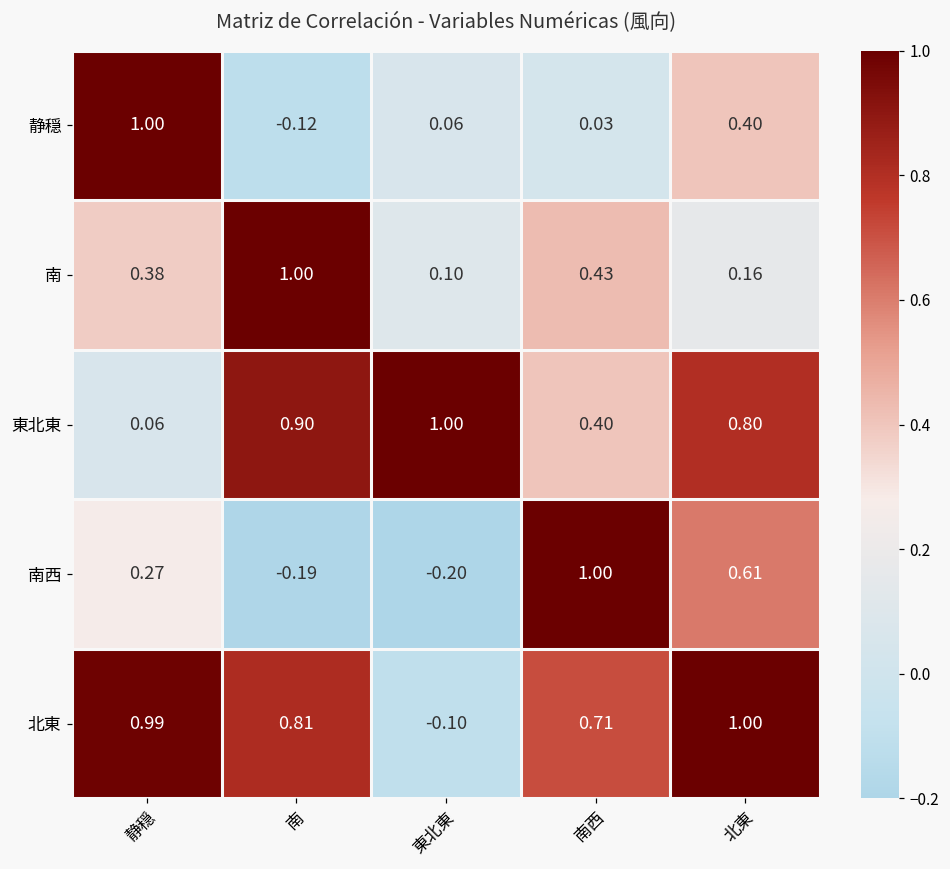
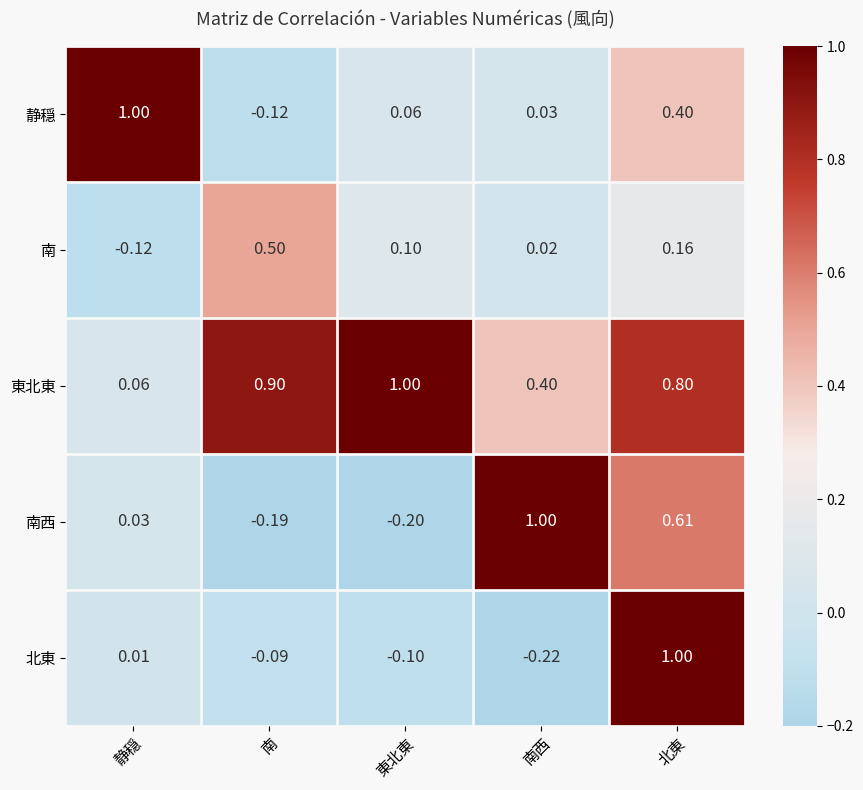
  {
    "静穏": {
      "静穏": 1.00,
      "南": -0.12,
      "東北東": 0.06,
      "南西": 0.03,
      "北東": 0.40
    },
    "南": {
-     "静穏": 0.38,
-     "南": 1.00,
+     "静穏": -0.12,
+     "南": 0.50,
      "東北東": 0.10,
-     "南西": 0.43,
+     "南西": 0.02,
      "北東": 0.16
    },
    "東北東": {
      "静穏": 0.06,
      "南": 0.90,
      "東北東": 1.00,
      "南西": 0.40,
      "北東": 0.80
    },
    "南西": {
-     "静穏": 0.27,
+     "静穏": 0.03,
      "南": -0.19,
      "東北東": -0.20,
      "南西": 1.00,
      "北東": 0.61
    },
    "北東": {
-     "静穏": 0.99,
-     "南": 0.81,
+     "静穏": 0.01,
+     "南": -0.09,
      "東北東": -0.10,
-     "南西": 0.71,
+     "南西": -0.22,
      "北東": 1.00
    }
  }
